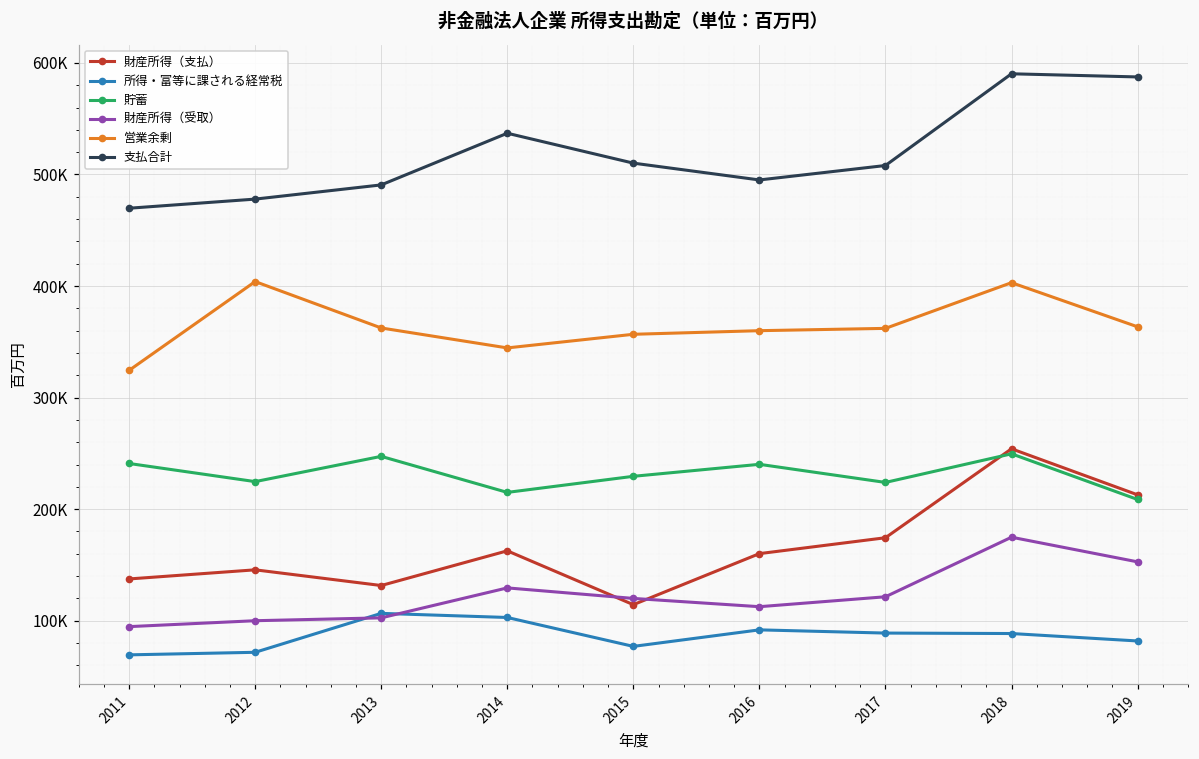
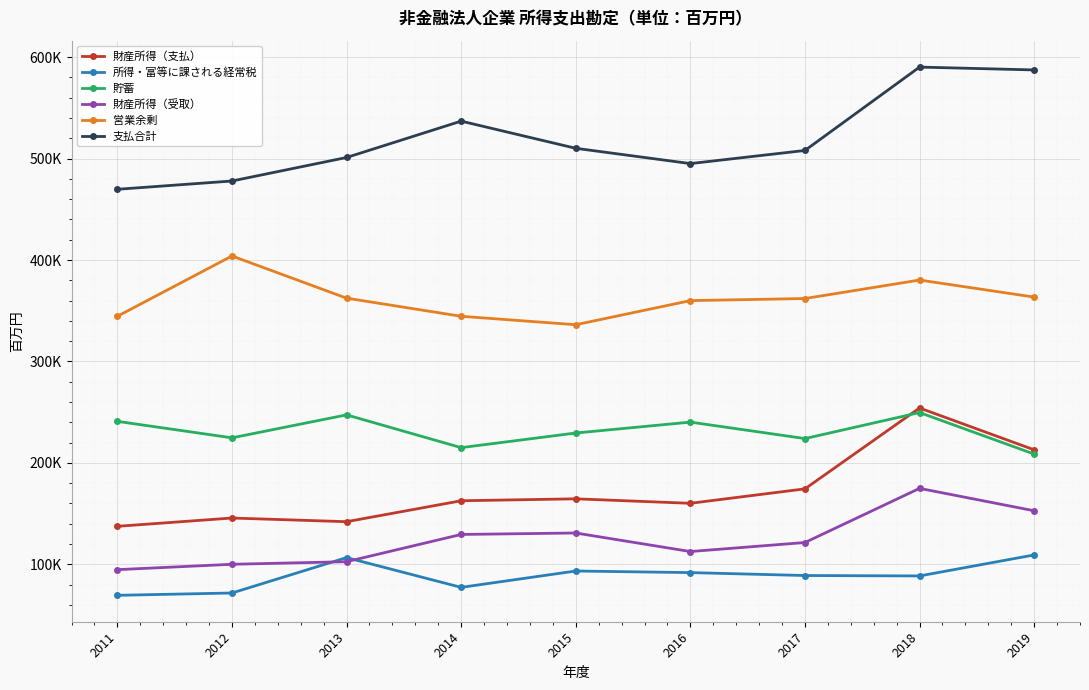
  {
    "財産所得（支払）": {
      "2011": 137000,
      "2012": 146000,
-     "2013": 132000,
+     "2013": 142000,
      "2014": 163000,
-     "2015": 114000,
+     "2015": 165000,
      "2016": 160000,
      "2017": 174000,
      "2018": 254000,
      "2019": 213000
    },
    "所得・富等に課される経常税": {
      "2011": 69000,
      "2012": 72000,
      "2013": 107000,
-     "2014": 103000,
-     "2015": 77000,
+     "2014": 77000,
+     "2015": 93000,
      "2016": 92000,
      "2017": 89000,
      "2018": 89000,
-     "2019": 82000
+     "2019": 109000
    },
    "貯蓄": {
      "2011": 241000,
      "2012": 225000,
      "2013": 247000,
      "2014": 215000,
      "2015": 229000,
      "2016": 240000,
      "2017": 224000,
      "2018": 250000,
      "2019": 209000
    },
    "財産所得（受取）": {
      "2011": 95000,
      "2012": 100000,
      "2013": 103000,
      "2014": 129000,
-     "2015": 120000,
+     "2015": 131000,
      "2016": 113000,
      "2017": 121000,
      "2018": 175000,
      "2019": 153000
    },
    "営業余剰": {
-     "2011": 324000,
+     "2011": 345000,
      "2012": 404000,
      "2013": 362000,
      "2014": 345000,
-     "2015": 357000,
+     "2015": 336000,
      "2016": 360000,
      "2017": 362000,
-     "2018": 403000,
+     "2018": 380000,
      "2019": 363000
    },
    "支払合計": {
      "2011": 470000,
      "2012": 478000,
-     "2013": 491000,
+     "2013": 501000,
      "2014": 537000,
      "2015": 510000,
      "2016": 495000,
      "2017": 508000,
      "2018": 590000,
      "2019": 587000
    }
  }
